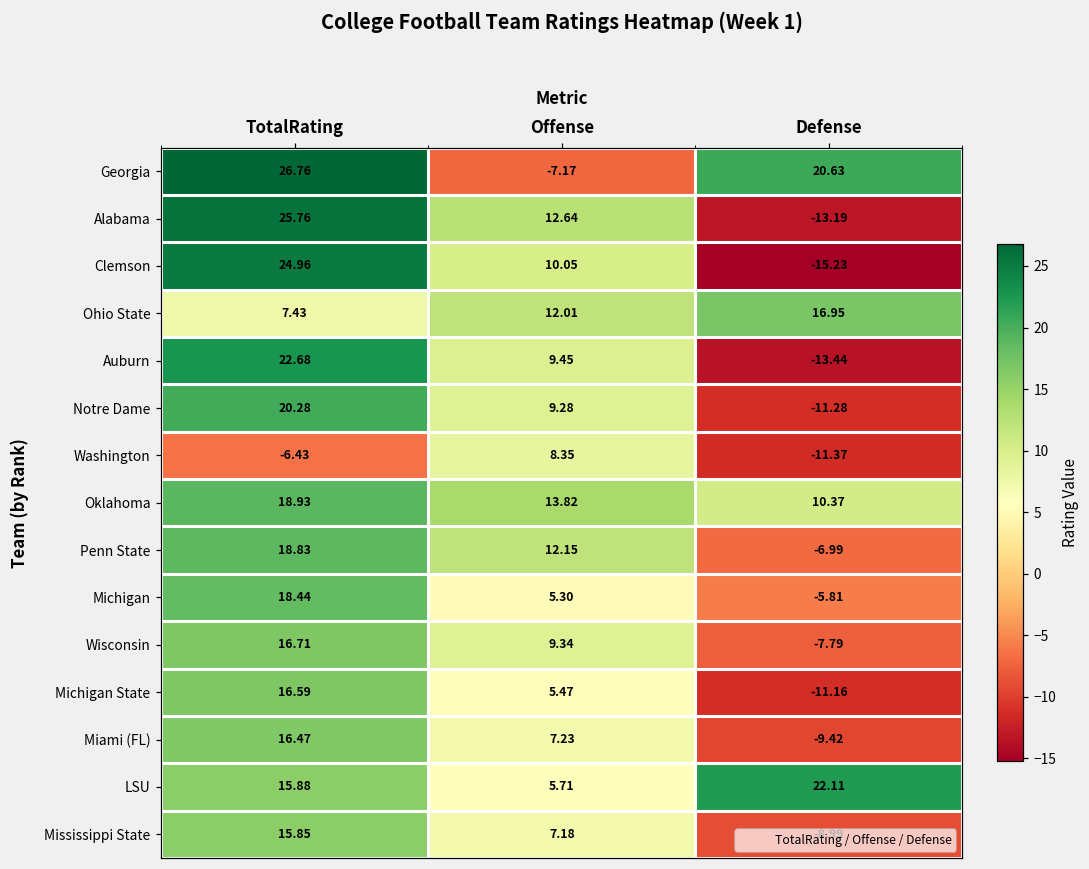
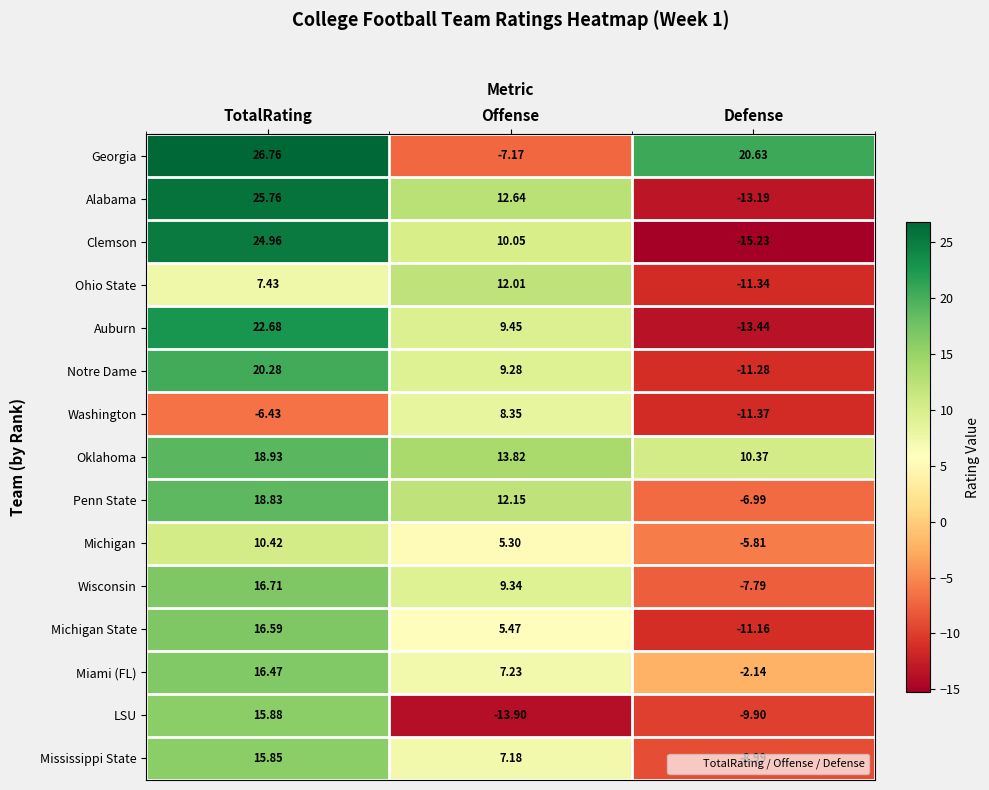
  {
    "Georgia": {
      "TotalRating": 26.76,
      "Offense": -7.17,
      "Defense": 20.63
    },
    "Alabama": {
      "TotalRating": 25.76,
      "Offense": 12.64,
      "Defense": -13.19
    },
    "Clemson": {
      "TotalRating": 24.96,
      "Offense": 10.05,
      "Defense": -15.23
    },
    "Ohio State": {
      "TotalRating": 7.43,
      "Offense": 12.01,
-     "Defense": 16.95
+     "Defense": -11.34
    },
    "Auburn": {
      "TotalRating": 22.68,
      "Offense": 9.45,
      "Defense": -13.44
    },
    "Notre Dame": {
      "TotalRating": 20.28,
      "Offense": 9.28,
      "Defense": -11.28
    },
    "Washington": {
      "TotalRating": -6.43,
      "Offense": 8.35,
      "Defense": -11.37
    },
    "Oklahoma": {
      "TotalRating": 18.93,
      "Offense": 13.82,
      "Defense": 10.37
    },
    "Penn State": {
      "TotalRating": 18.83,
      "Offense": 12.15,
      "Defense": -6.99
    },
    "Michigan": {
-     "TotalRating": 18.44,
+     "TotalRating": 10.42,
      "Offense": 5.30,
      "Defense": -5.81
    },
    "Wisconsin": {
      "TotalRating": 16.71,
      "Offense": 9.34,
      "Defense": -7.79
    },
    "Michigan State": {
      "TotalRating": 16.59,
      "Offense": 5.47,
      "Defense": -11.16
    },
    "Miami (FL)": {
      "TotalRating": 16.47,
      "Offense": 7.23,
-     "Defense": -9.42
+     "Defense": -2.14
    },
    "LSU": {
      "TotalRating": 15.88,
-     "Offense": 5.71,
-     "Defense": 22.11
+     "Offense": -13.90,
+     "Defense": -9.90
    },
    "Mississippi State": {
      "TotalRating": 15.85,
      "Offense": 7.18
    }
  }
